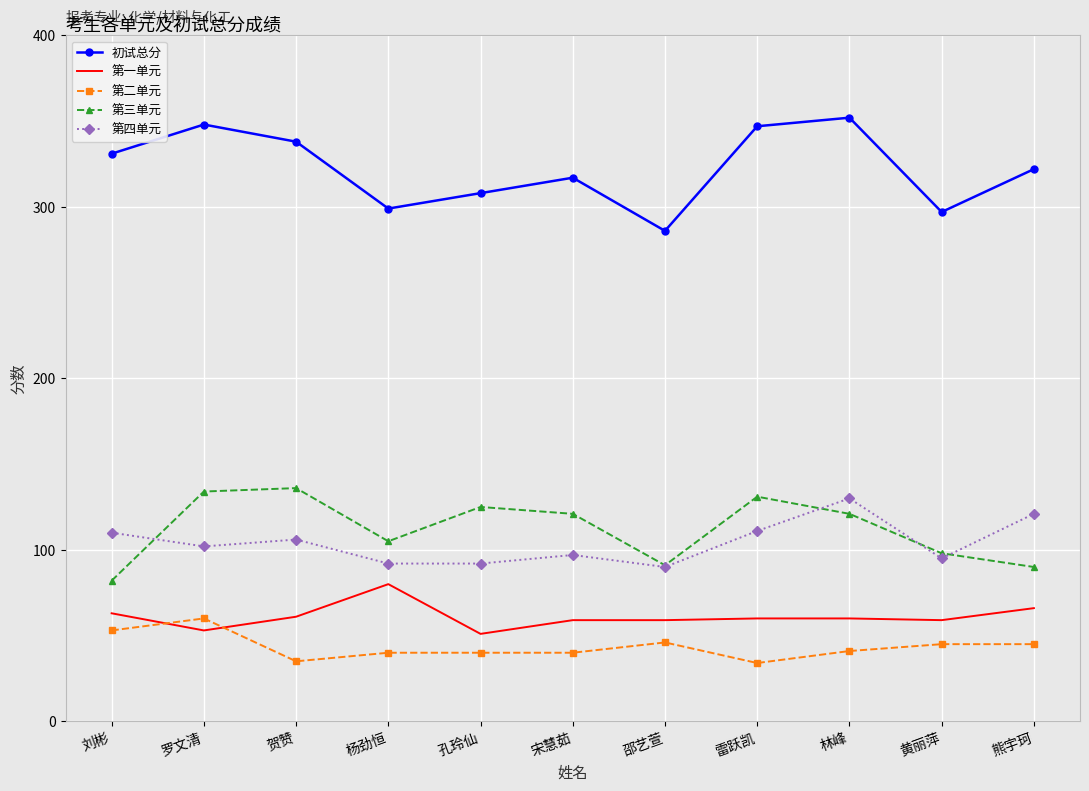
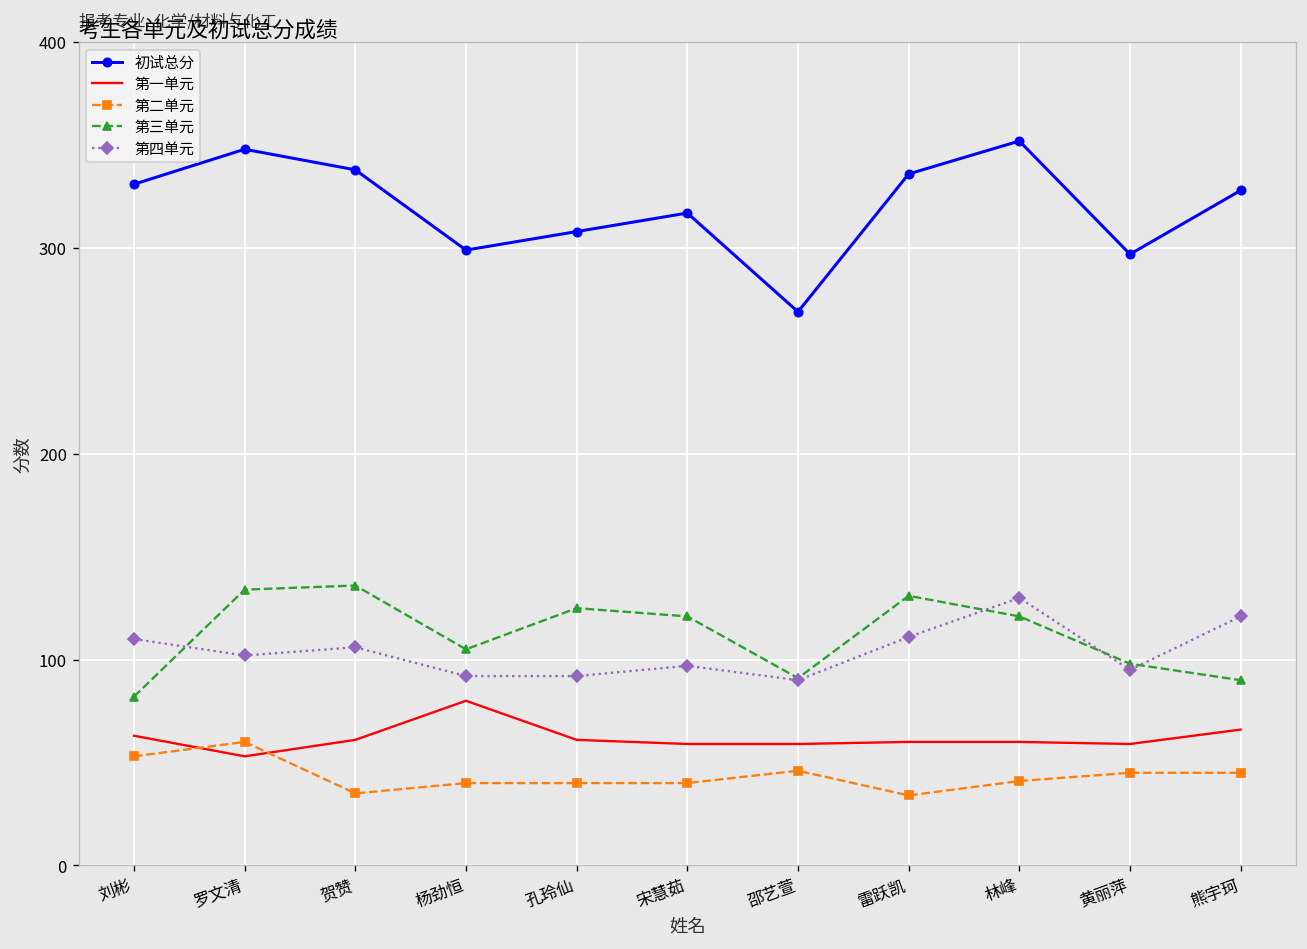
  {
    "初试总分": {
      "刘彬": 331,
      "罗文清": 348,
      "贺赞": 338,
      "杨劲恒": 299,
      "孔玲仙": 308,
      "宋慧茹": 317,
-     "邵艺萱": 286,
-     "雷跃凯": 347,
+     "邵艺萱": 269,
+     "雷跃凯": 336,
      "林峰": 352,
      "黄丽萍": 297,
-     "熊宇珂": 322
+     "熊宇珂": 328
    },
    "第一单元": {
      "刘彬": 63,
      "罗文清": 53,
      "贺赞": 61,
      "杨劲恒": 80,
-     "孔玲仙": 51,
+     "孔玲仙": 61,
      "宋慧茹": 59,
      "邵艺萱": 59,
      "雷跃凯": 60,
      "林峰": 60,
      "黄丽萍": 59,
      "熊宇珂": 66
    },
    "第二单元": {
      "刘彬": 53,
      "罗文清": 60,
      "贺赞": 35,
      "杨劲恒": 40,
      "孔玲仙": 40,
      "宋慧茹": 40,
      "邵艺萱": 46,
      "雷跃凯": 34,
      "林峰": 41,
      "黄丽萍": 45,
      "熊宇珂": 45
    },
    "第三单元": {
      "刘彬": 82,
      "罗文清": 134,
      "贺赞": 136,
      "杨劲恒": 105,
      "孔玲仙": 125,
      "宋慧茹": 121,
      "雷跃凯": 131,
      "林峰": 121,
      "黄丽萍": 98,
      "熊宇珂": 90
    },
    "第四单元": {
      "刘彬": 110,
      "罗文清": 102,
      "贺赞": 106,
      "杨劲恒": 92,
      "孔玲仙": 92,
      "宋慧茹": 97,
      "雷跃凯": 111,
      "林峰": 130,
      "黄丽萍": 95,
      "熊宇珂": 121
    }
  }
